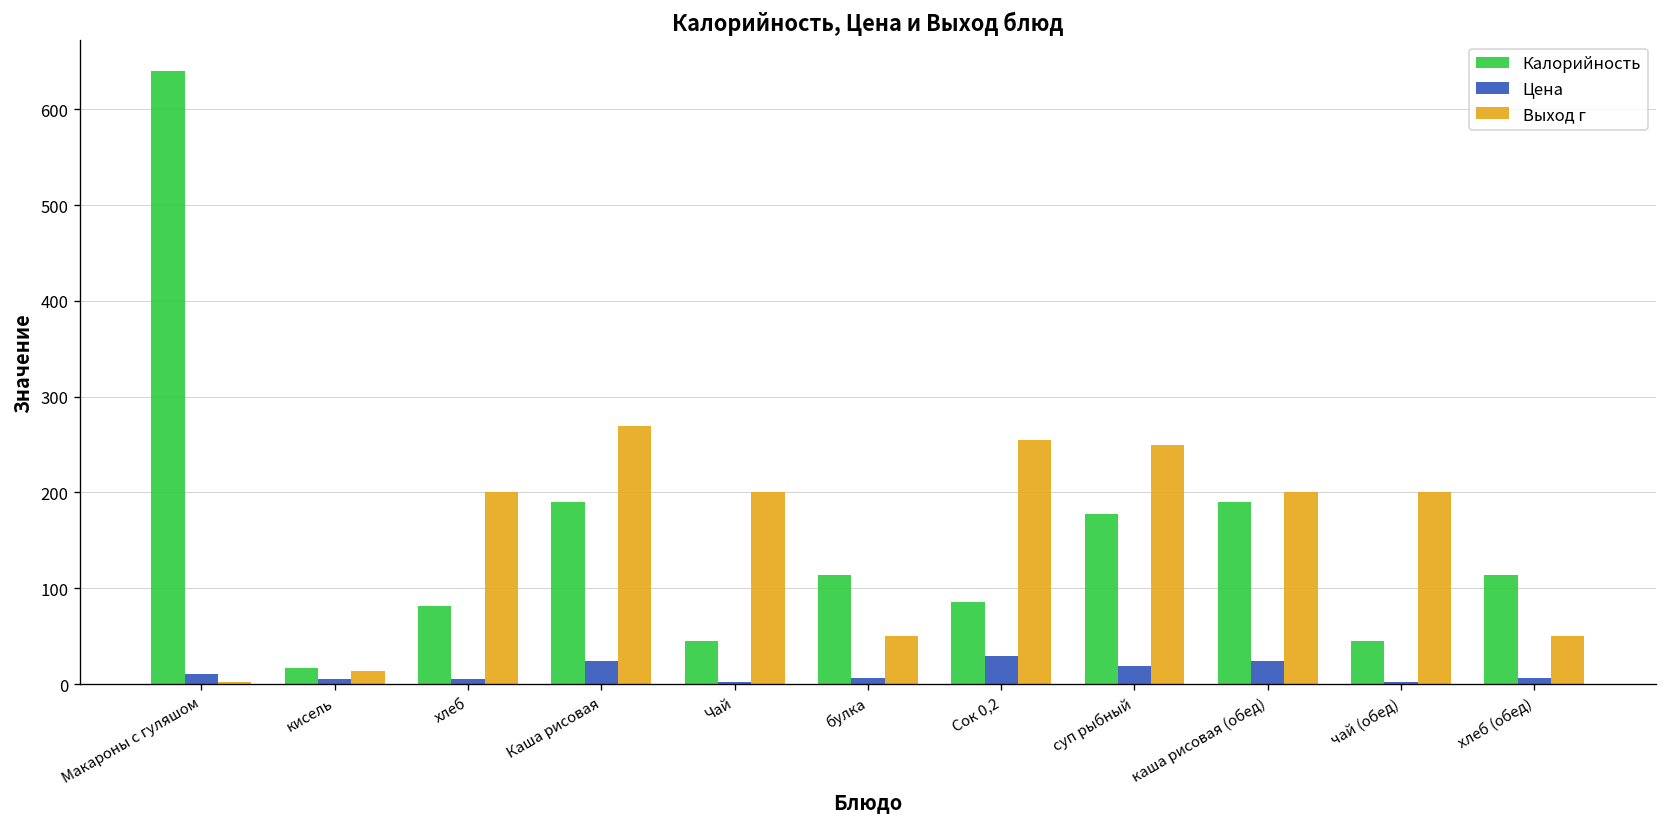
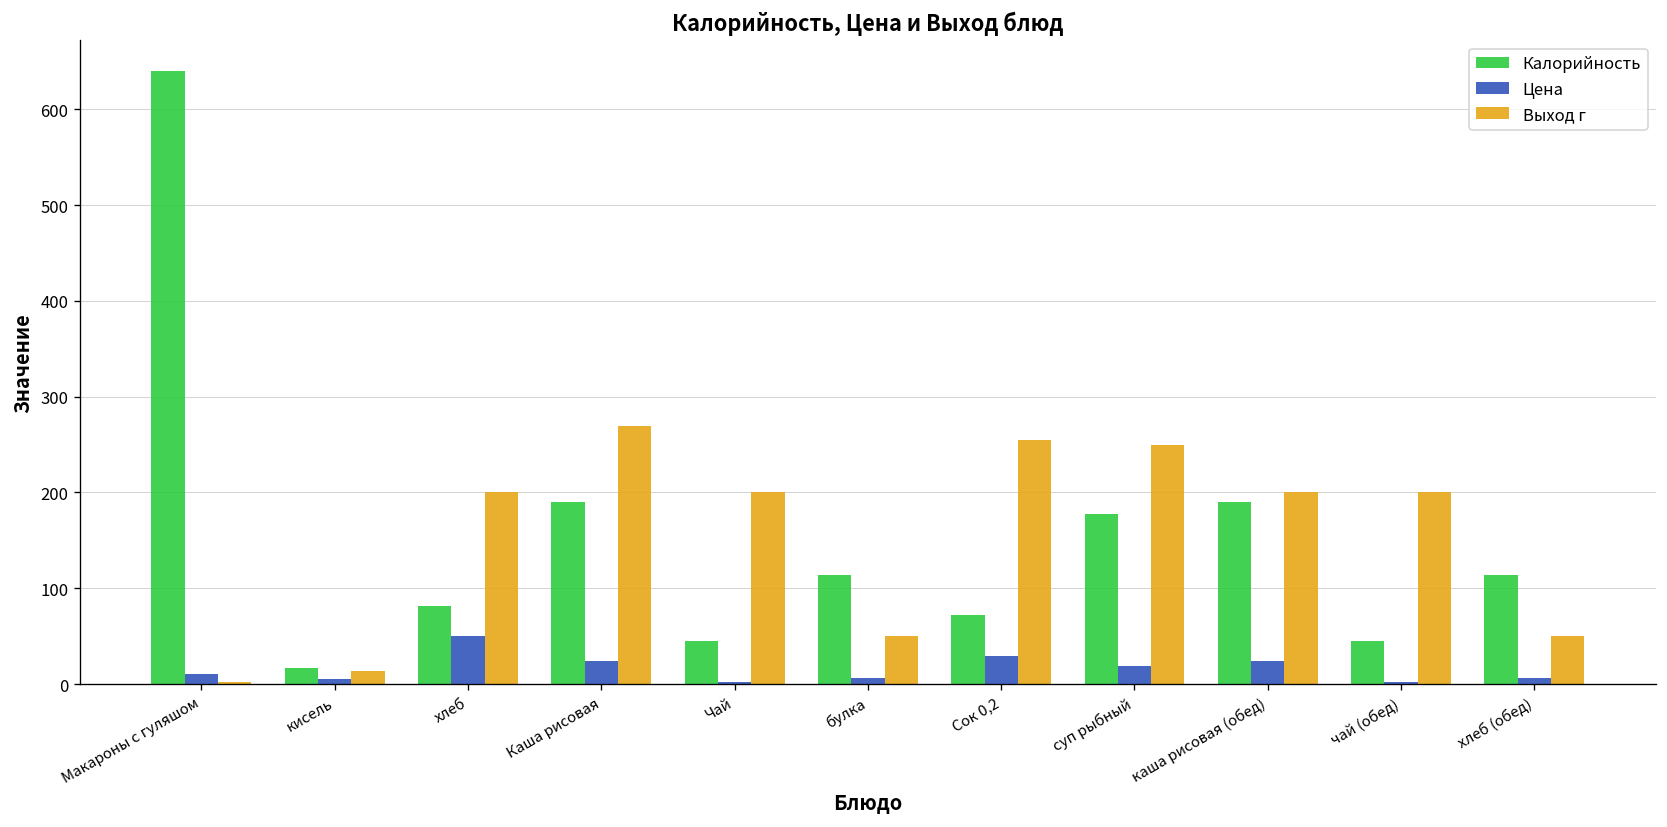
  {
    "Калорийность": {
      "Макароны с гуляшом": 640,
      "кисель": 20,
      "хлеб": 80,
      "Каша рисовая": 190,
      "Чай": 50,
      "булка": 110,
-     "Сок 0,2": 90,
+     "Сок 0,2": 70,
      "суп рыбный": 180,
      "каша рисовая (обед)": 190,
      "чай (обед)": 50,
      "хлеб (обед)": 110
    },
    "Цена": {
      "Макароны с гуляшом": 10,
      "кисель": 10,
-     "хлеб": 0,
+     "хлеб": 50,
      "Каша рисовая": 20,
      "булка": 10,
      "Сок 0,2": 30,
      "суп рыбный": 20,
      "каша рисовая (обед)": 20,
      "хлеб (обед)": 10
    },
    "Выход г": {
      "кисель": 10,
      "хлеб": 200,
      "Каша рисовая": 270,
      "Чай": 200,
      "булка": 50,
      "Сок 0,2": 260,
      "суп рыбный": 250,
      "каша рисовая (обед)": 200,
      "чай (обед)": 200,
      "хлеб (обед)": 50
    }
  }
